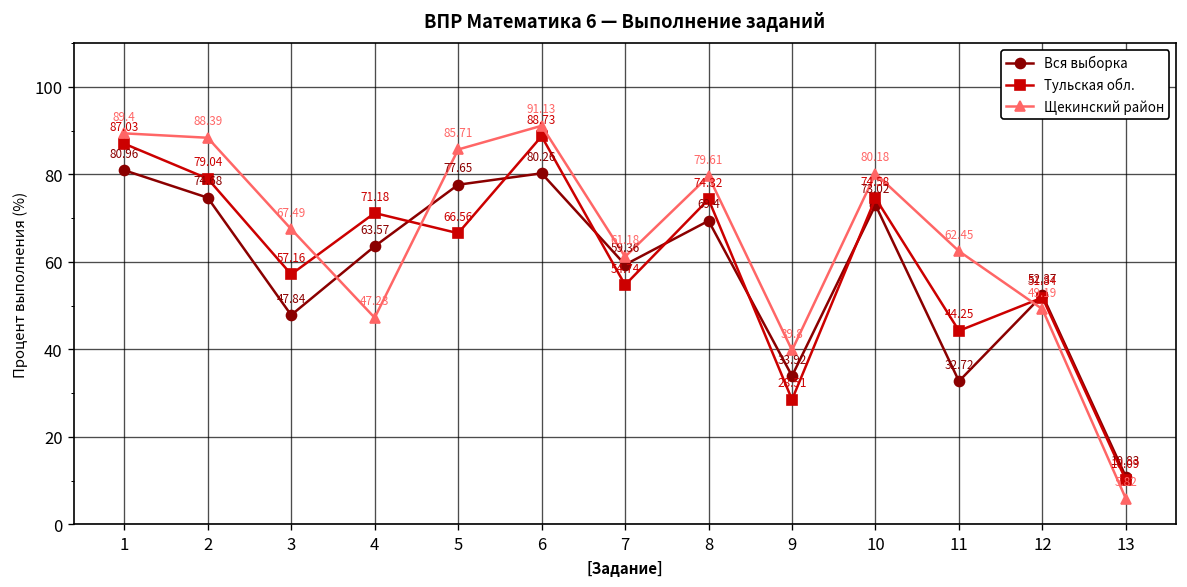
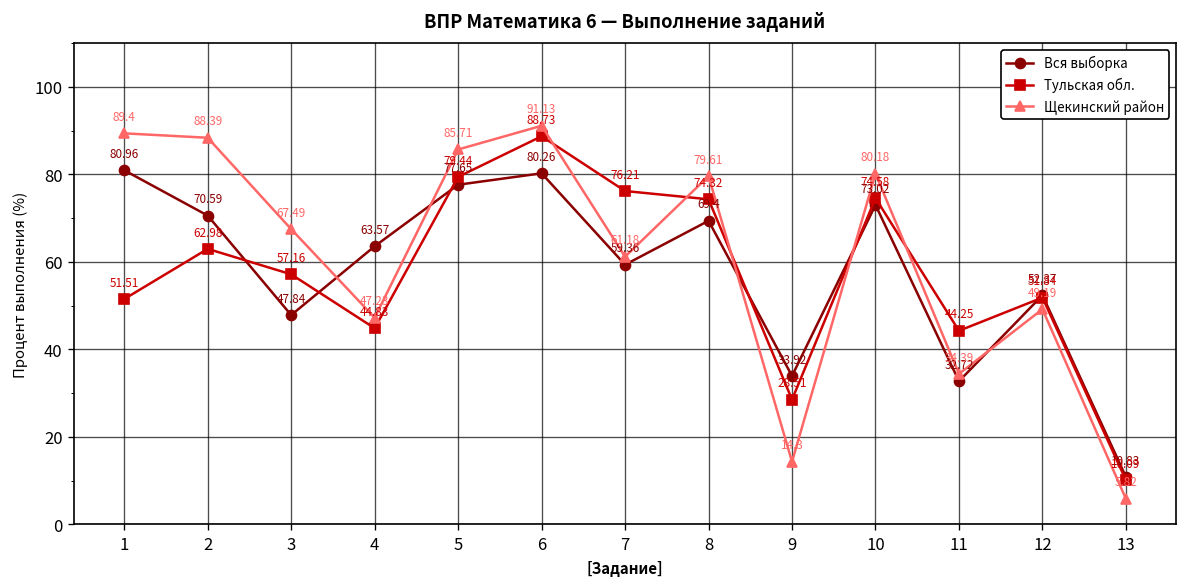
  {
    "Вся выборка": {
      "1": 80.96,
-     "2": 74.68,
+     "2": 70.59,
      "3": 47.84,
      "4": 63.57,
      "5": 77.65,
      "6": 80.26,
      "9": 33.92,
      "11": 32.72
    },
    "Тульская обл.": {
-     "1": 87.03,
-     "2": 79.04,
+     "1": 51.51,
+     "2": 62.98,
      "3": 57.16,
-     "4": 71.18,
-     "5": 66.56,
-     "7": 54.74,
+     "4": 44.83,
+     "5": 79.44,
+     "7": 76.21,
      "11": 44.25
    },
    "Щекинский район": {
      "1": 89.4,
      "2": 88.39,
      "3": 67.49,
      "4": 47.23,
      "5": 85.71,
      "6": 91.13,
      "8": 79.61,
-     "9": 39.8,
+     "9": 14.3,
      "10": 80.18,
-     "11": 62.45
+     "11": 34.39
    }
  }
